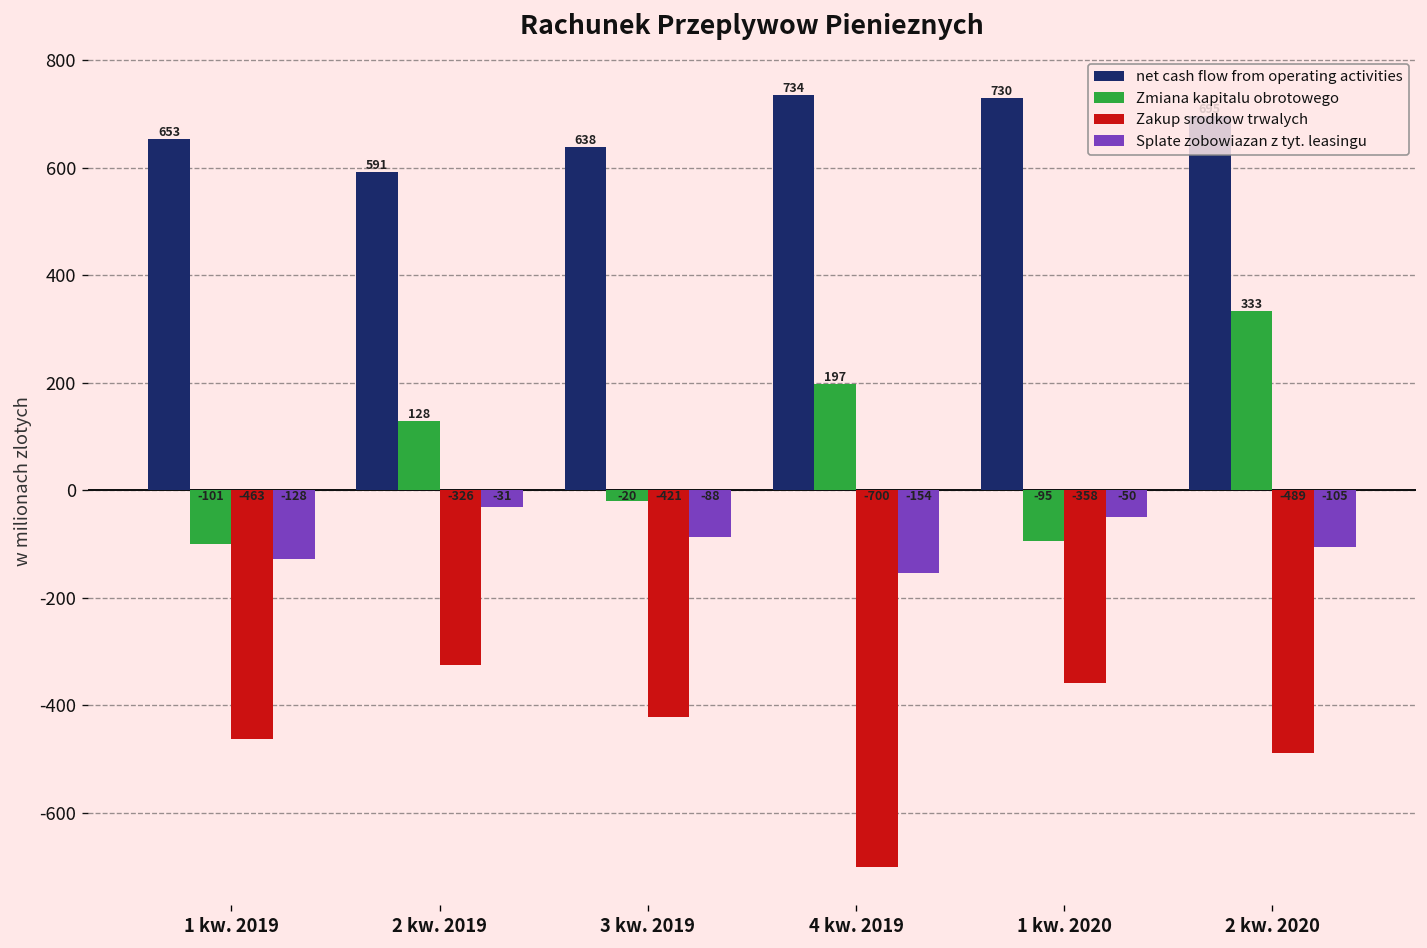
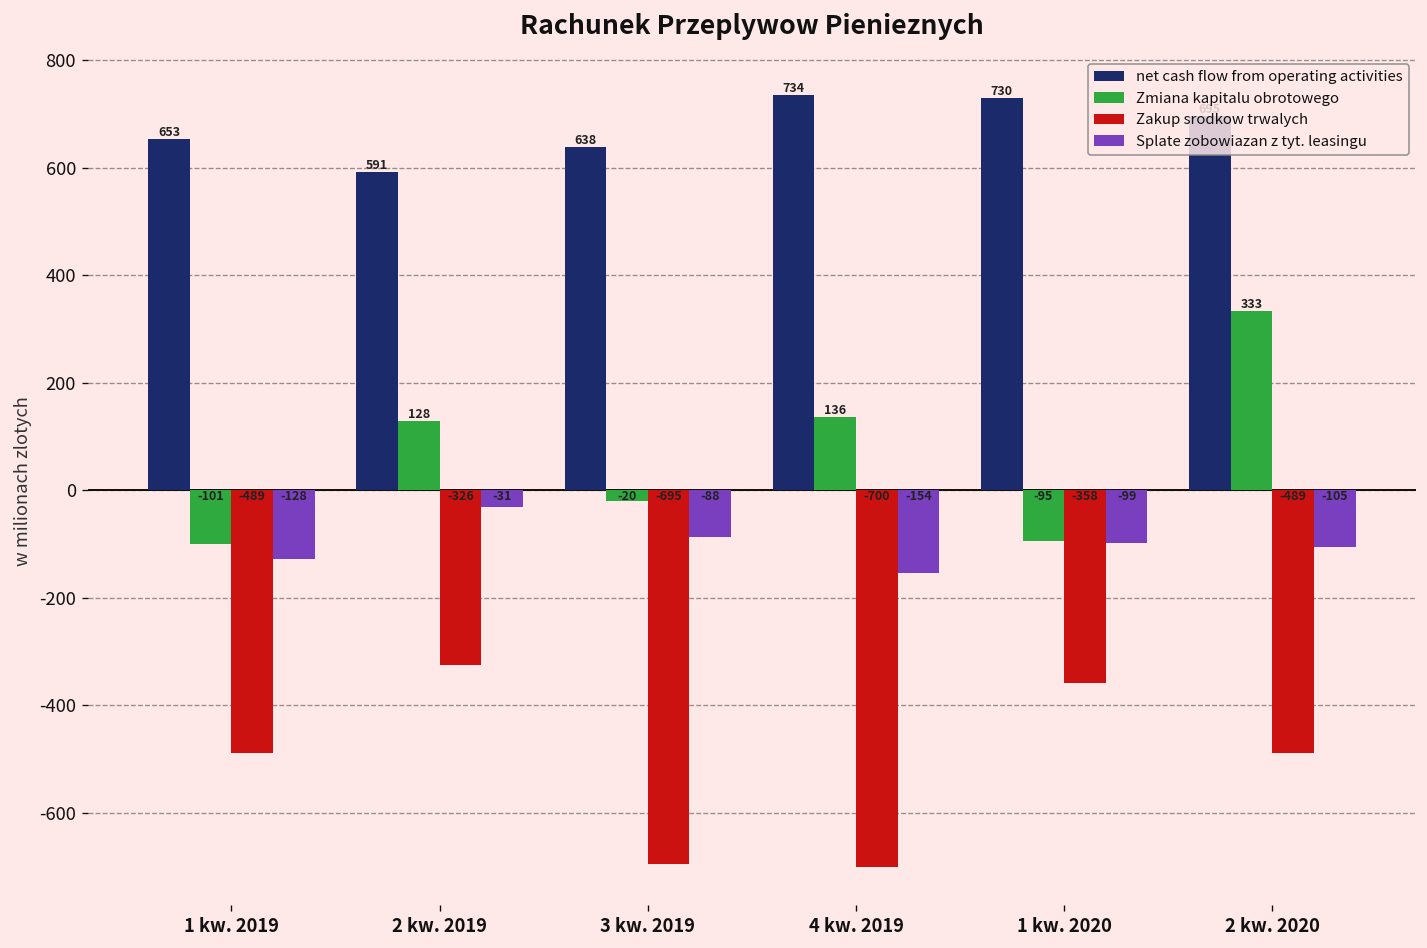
  {
    "net cash flow from operating activities": {
      "1 kw. 2019": 653,
      "2 kw. 2019": 591,
      "3 kw. 2019": 638,
      "4 kw. 2019": 734,
      "1 kw. 2020": 730
    },
    "Zmiana kapitalu obrotowego": {
      "1 kw. 2019": -101,
      "2 kw. 2019": 128,
      "3 kw. 2019": -20,
-     "4 kw. 2019": 197,
+     "4 kw. 2019": 136,
      "1 kw. 2020": -95,
      "2 kw. 2020": 333
    },
    "Zakup srodkow trwalych": {
-     "1 kw. 2019": -463,
+     "1 kw. 2019": -489,
      "2 kw. 2019": -326,
-     "3 kw. 2019": -421,
+     "3 kw. 2019": -695,
      "4 kw. 2019": -700,
      "1 kw. 2020": -358,
      "2 kw. 2020": -489
    },
    "Splate zobowiazan z tyt. leasingu": {
      "1 kw. 2019": -128,
      "2 kw. 2019": -31,
      "3 kw. 2019": -88,
      "4 kw. 2019": -154,
-     "1 kw. 2020": -50,
+     "1 kw. 2020": -99,
      "2 kw. 2020": -105
    }
  }
